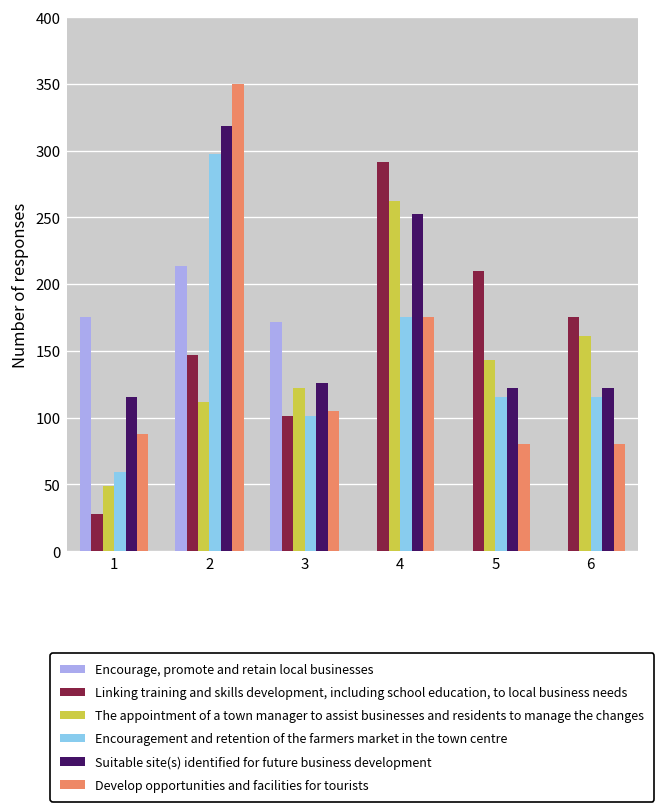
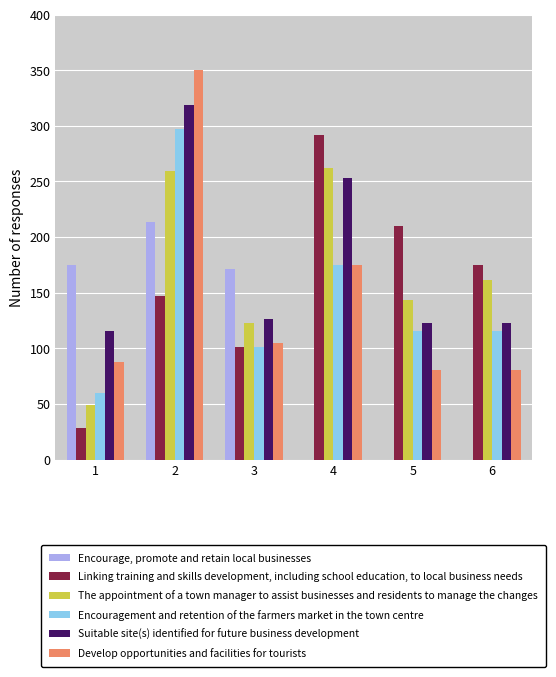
  {
    "Linking training and skills development, including school education, to local business needs": {
      "1": 28,
      "2": 147,
      "3": 102,
      "4": 292,
      "5": 210,
      "6": 175
    },
    "The appointment of a town manager to assist businesses and residents to manage the changes": {
      "1": 49,
-     "2": 112,
+     "2": 259,
      "3": 122,
      "4": 263,
      "5": 144,
      "6": 161
    },
    "Suitable site(s) identified for future business development": {
      "1": 116,
      "2": 319,
      "3": 126,
      "4": 253,
      "5": 122,
      "6": 122
    },
    "Develop opportunities and facilities for tourists": {
      "1": 88,
      "2": 350,
      "3": 105,
      "4": 175,
      "5": 81,
      "6": 81
    }
  }
